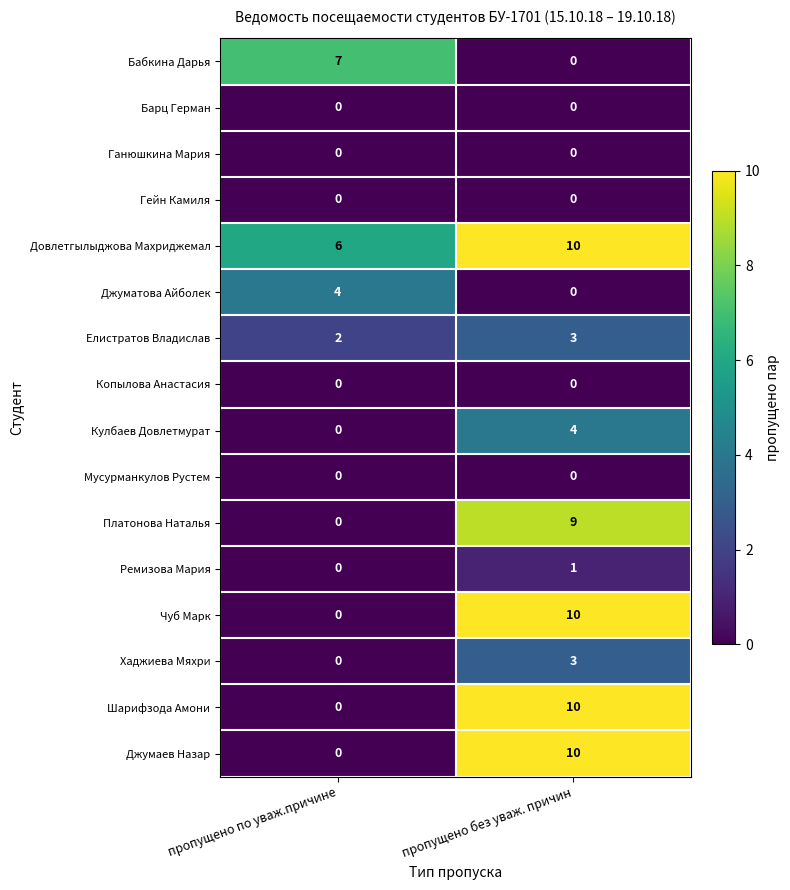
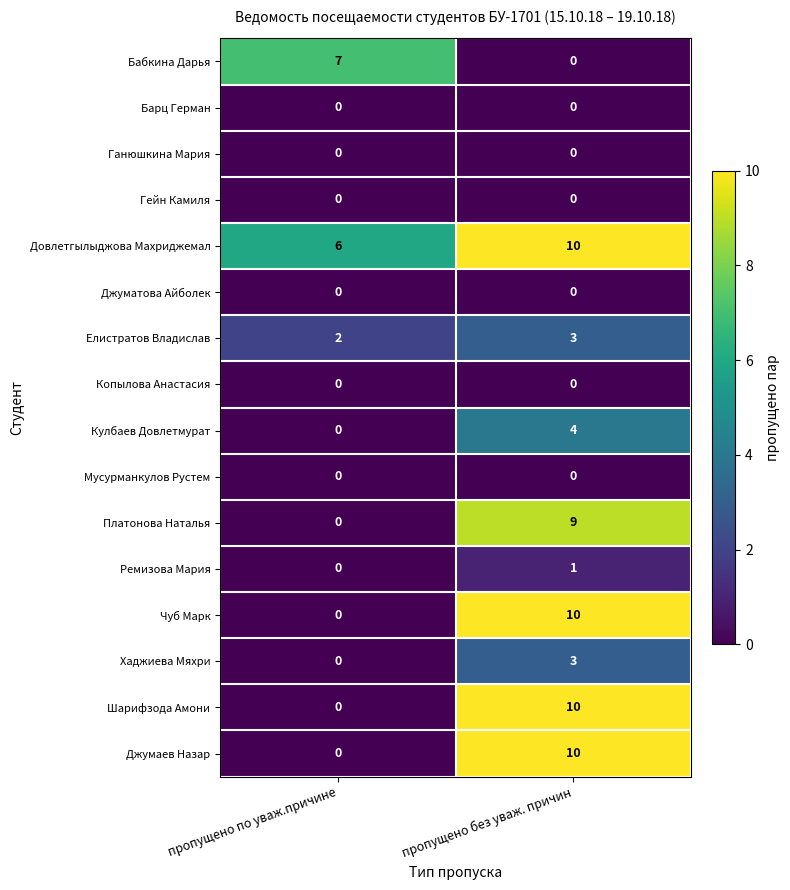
  {
    "Бабкина Дарья": {
      "пропущено по уваж.причине": 7,
      "пропущено без уваж. причин": 0
    },
    "Барц Герман": {
      "пропущено по уваж.причине": 0,
      "пропущено без уваж. причин": 0
    },
    "Ганюшкина Мария": {
      "пропущено по уваж.причине": 0,
      "пропущено без уваж. причин": 0
    },
    "Гейн Камиля": {
      "пропущено по уваж.причине": 0,
      "пропущено без уваж. причин": 0
    },
    "Довлетгылыджова Махриджемал": {
      "пропущено по уваж.причине": 6,
      "пропущено без уваж. причин": 10
    },
    "Джуматова Айболек": {
-     "пропущено по уваж.причине": 4,
+     "пропущено по уваж.причине": 0,
      "пропущено без уваж. причин": 0
    },
    "Елистратов Владислав": {
      "пропущено по уваж.причине": 2,
      "пропущено без уваж. причин": 3
    },
    "Копылова Анастасия": {
      "пропущено по уваж.причине": 0,
      "пропущено без уваж. причин": 0
    },
    "Кулбаев Довлетмурат": {
      "пропущено по уваж.причине": 0,
      "пропущено без уваж. причин": 4
    },
    "Мусурманкулов Рустем": {
      "пропущено по уваж.причине": 0,
      "пропущено без уваж. причин": 0
    },
    "Платонова Наталья": {
      "пропущено по уваж.причине": 0,
      "пропущено без уваж. причин": 9
    },
    "Ремизова Мария": {
      "пропущено по уваж.причине": 0,
      "пропущено без уваж. причин": 1
    },
    "Чуб Марк": {
      "пропущено по уваж.причине": 0,
      "пропущено без уваж. причин": 10
    },
    "Хаджиева Мяхри": {
      "пропущено по уваж.причине": 0,
      "пропущено без уваж. причин": 3
    },
    "Шарифзода Амони": {
      "пропущено по уваж.причине": 0,
      "пропущено без уваж. причин": 10
    },
    "Джумаев Назар": {
      "пропущено по уваж.причине": 0,
      "пропущено без уваж. причин": 10
    }
  }
